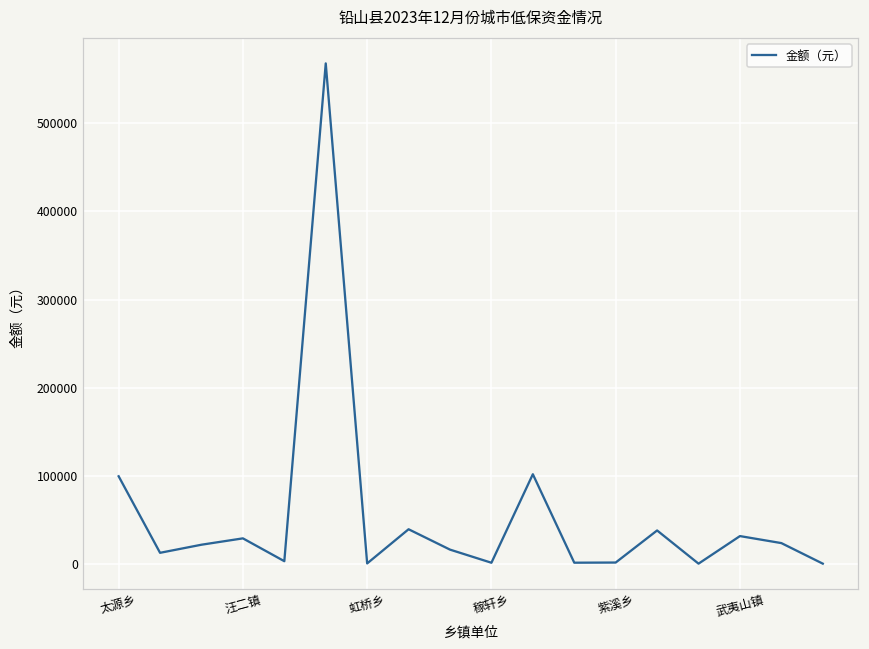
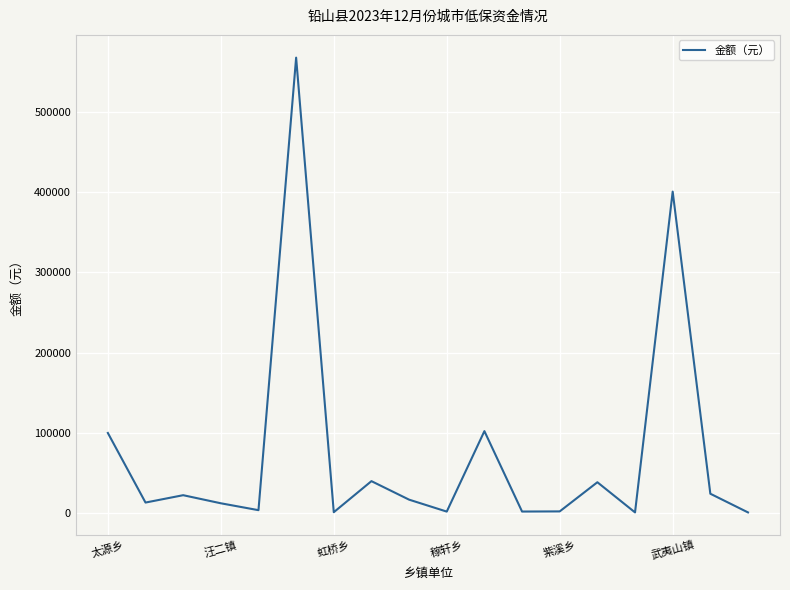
  {
    "太源乡": 100000,
-   "汪二镇": 30000,
+   "汪二镇": 10000,
    "虹桥乡": 0,
    "稼轩乡": 0,
    "紫溪乡": 0,
-   "武夷山镇": 30000
+   "武夷山镇": 400000
  }
